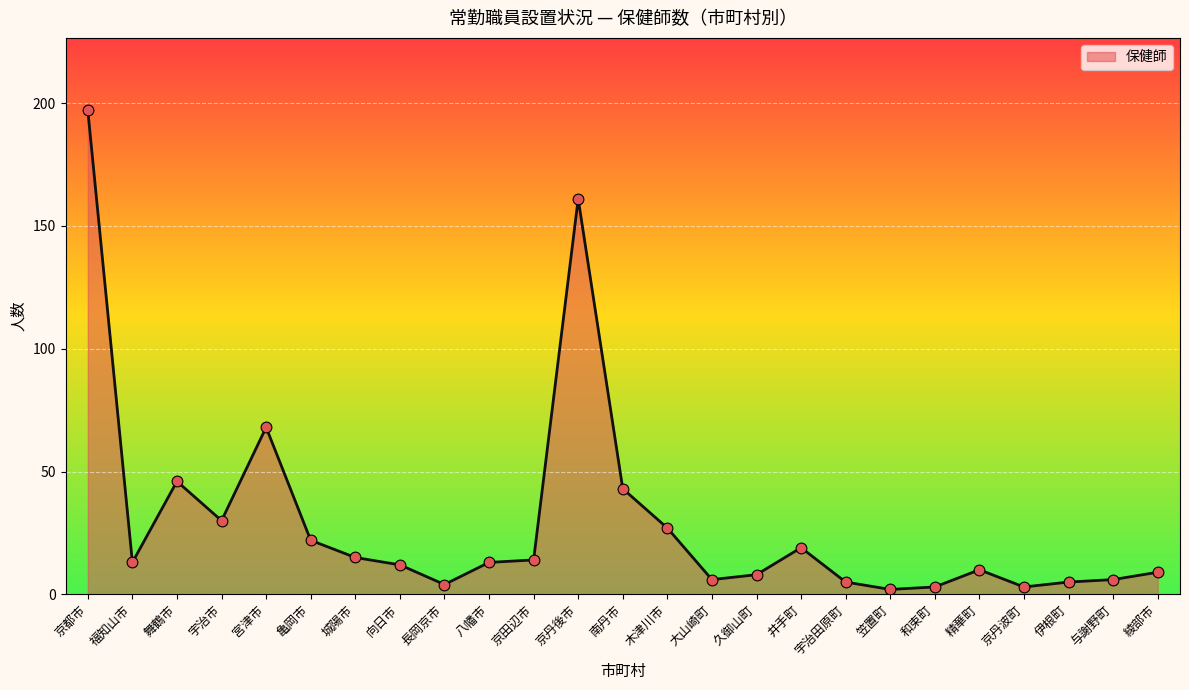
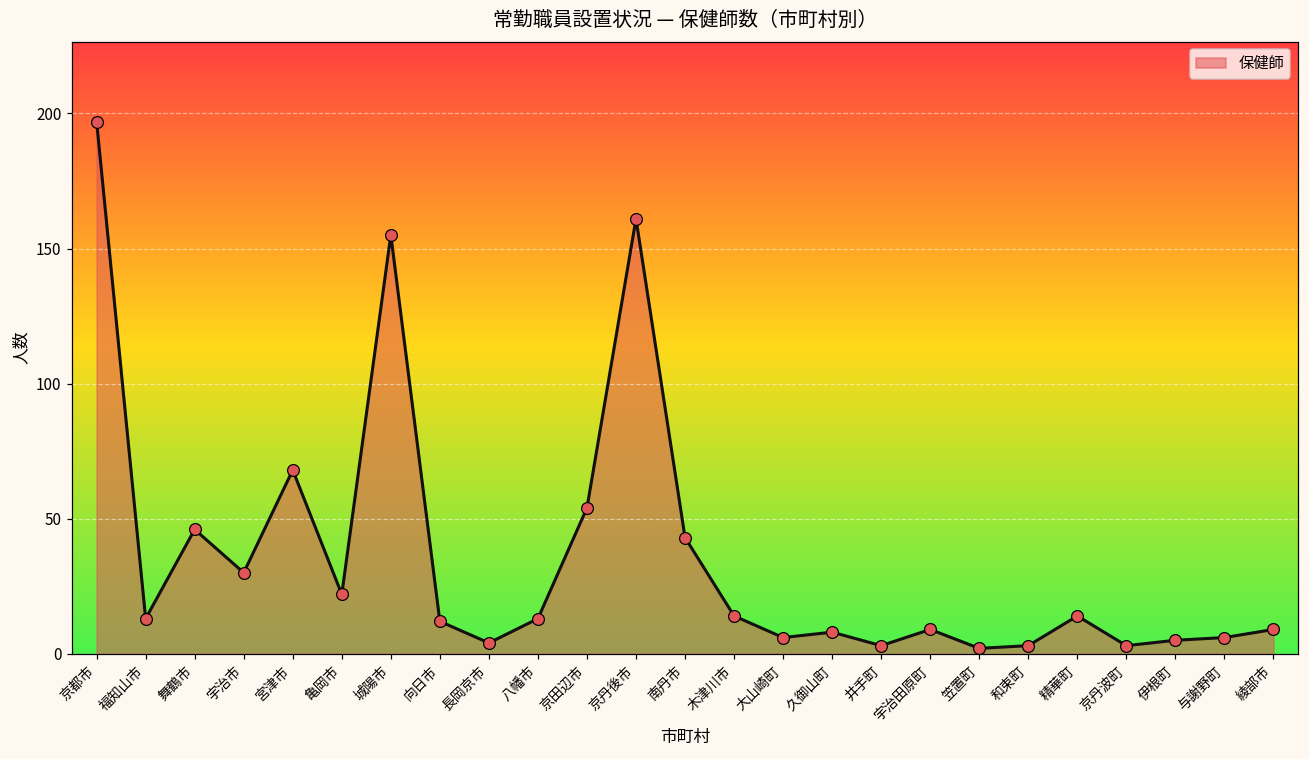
  {
    "京都市": 197,
    "福知山市": 13,
    "舞鶴市": 46,
    "宇治市": 30,
    "宮津市": 68,
    "亀岡市": 22,
-   "城陽市": 15,
+   "城陽市": 155,
    "向日市": 12,
    "長岡京市": 4,
    "八幡市": 13,
-   "京田辺市": 14,
+   "京田辺市": 54,
    "京丹後市": 161,
    "南丹市": 43,
-   "木津川市": 27,
+   "木津川市": 14,
    "大山崎町": 6,
    "久御山町": 8,
-   "井手町": 19,
-   "宇治田原町": 5,
+   "井手町": 3,
+   "宇治田原町": 9,
    "笠置町": 2,
    "和束町": 3,
-   "精華町": 10,
+   "精華町": 14,
    "京丹波町": 3,
    "伊根町": 5,
    "与謝野町": 6,
    "綾部市": 9
  }
